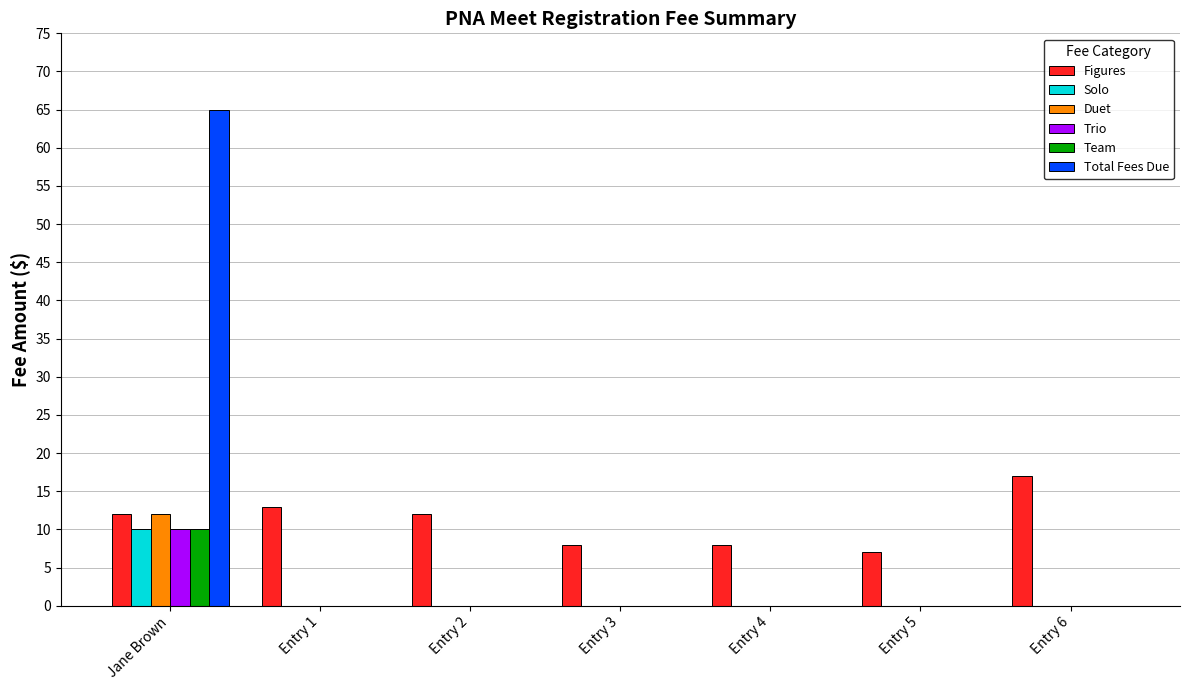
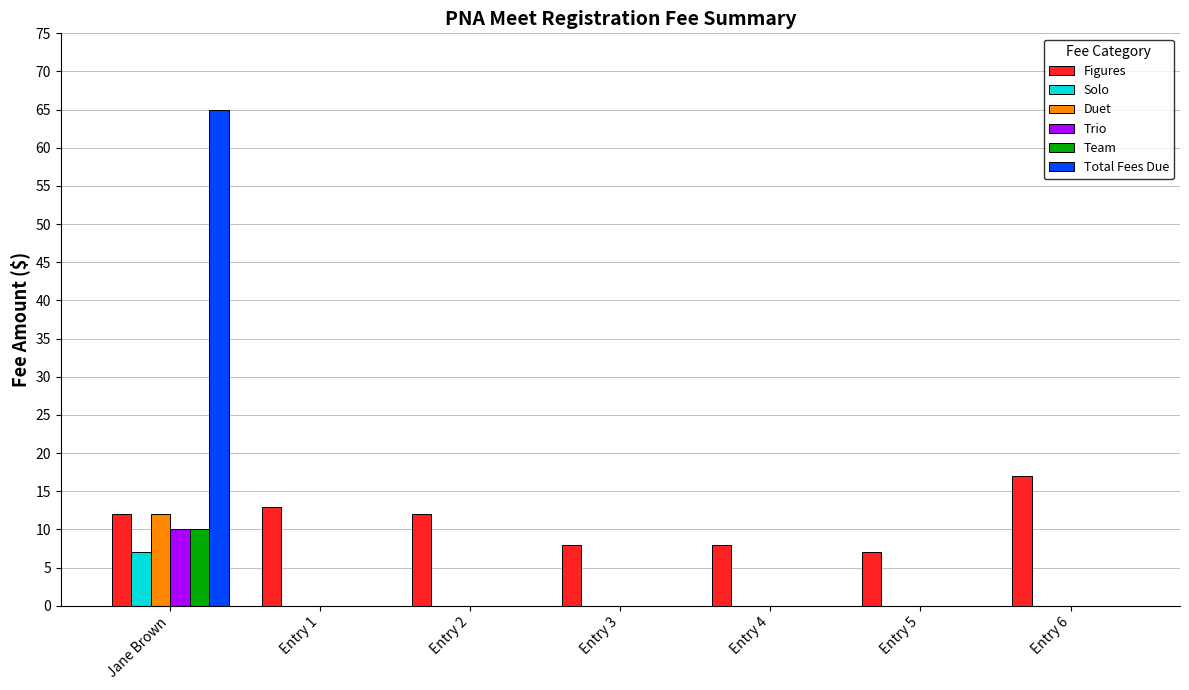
  {
    "Figures": {
      "Jane Brown": 12,
      "Entry 1": 13,
      "Entry 2": 12,
      "Entry 3": 8,
      "Entry 4": 8,
      "Entry 5": 7,
      "Entry 6": 17
    },
    "Solo": {
-     "Jane Brown": 10,
+     "Jane Brown": 7,
      "Entry 1": 0,
      "Entry 2": 0,
      "Entry 3": 0,
      "Entry 4": 0,
      "Entry 5": 0,
      "Entry 6": 0
    },
    "Duet": {
      "Jane Brown": 12,
      "Entry 1": 0,
      "Entry 2": 0,
      "Entry 3": 0,
      "Entry 4": 0,
      "Entry 5": 0,
      "Entry 6": 0
    },
    "Trio": {
      "Jane Brown": 10,
      "Entry 1": 0,
      "Entry 2": 0,
      "Entry 3": 0,
      "Entry 4": 0,
      "Entry 5": 0,
      "Entry 6": 0
    },
    "Team": {
      "Jane Brown": 10,
      "Entry 1": 0,
      "Entry 2": 0,
      "Entry 3": 0,
      "Entry 4": 0,
      "Entry 5": 0,
      "Entry 6": 0
    },
    "Total Fees Due": {
      "Jane Brown": 65,
      "Entry 1": 0,
      "Entry 2": 0,
      "Entry 3": 0,
      "Entry 4": 0,
      "Entry 5": 0,
      "Entry 6": 0
    }
  }
